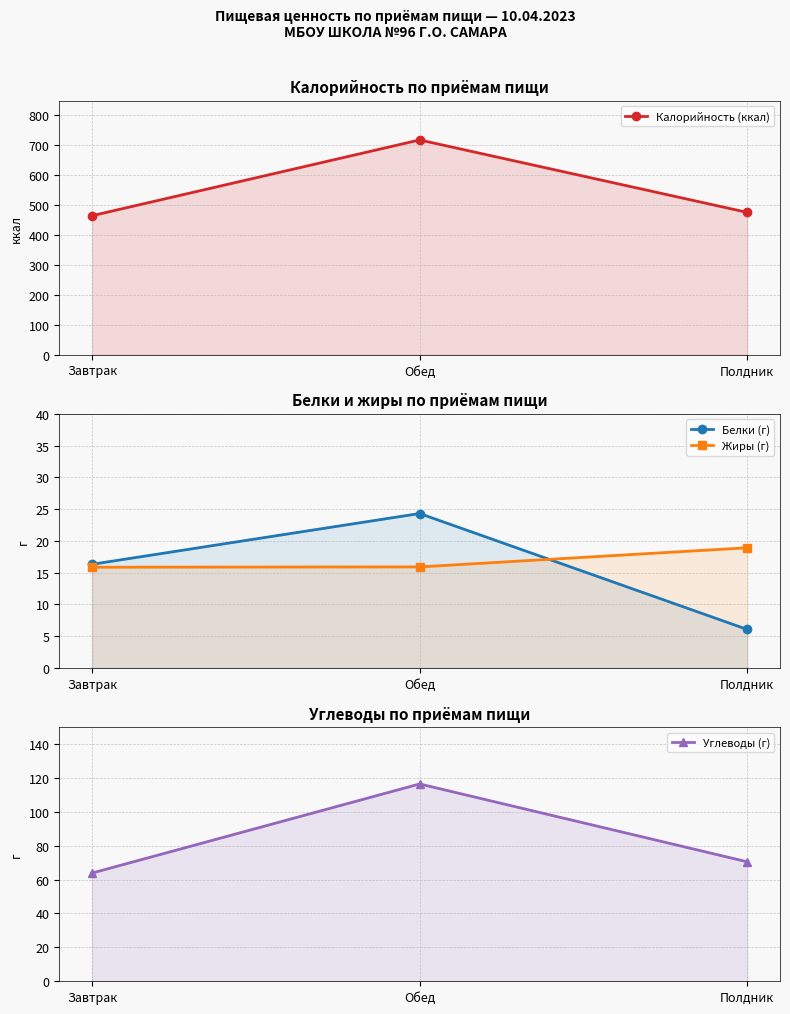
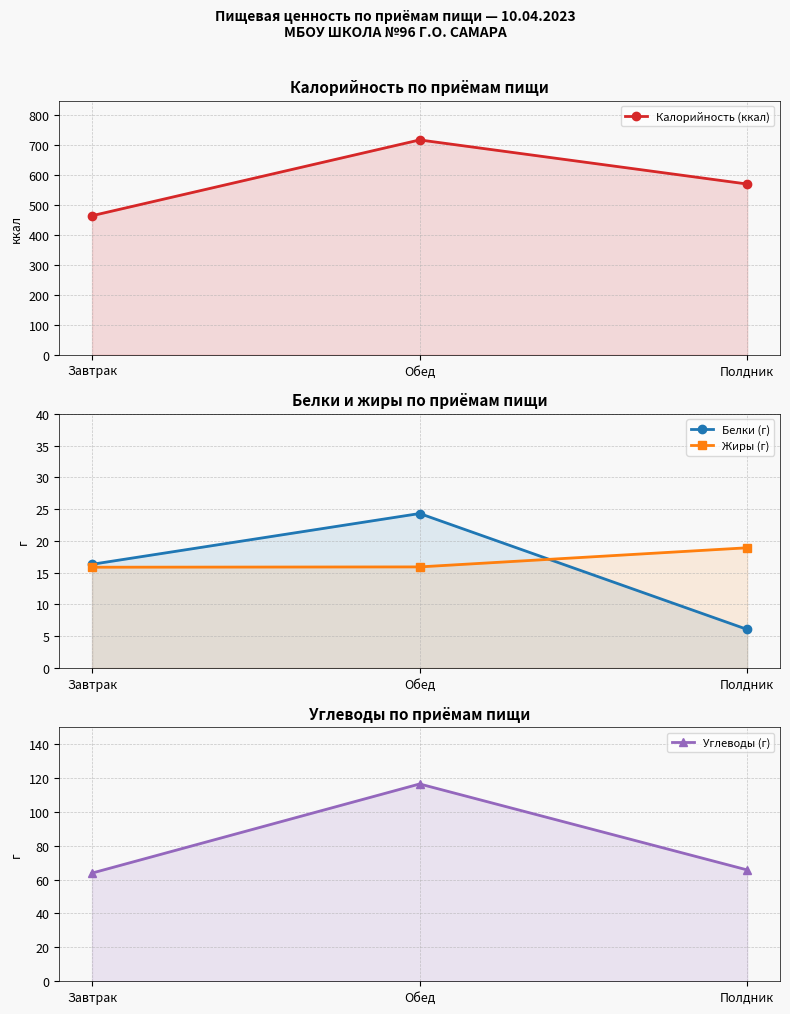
  {
    "Калорийность по приёмам пищи": {
      "Завтрак": 460,
      "Обед": 720,
-     "Полдник": 480
+     "Полдник": 570
    },
    "Белки и жиры по приёмам пищи": {
      "Белки (г)": {
        "Завтрак": 16,
        "Обед": 24,
        "Полдник": 6
      },
      "Жиры (г)": {
        "Завтрак": 16,
        "Обед": 16,
        "Полдник": 19
      }
    },
    "Углеводы по приёмам пищи": {
      "Завтрак": 64,
      "Обед": 116,
-     "Полдник": 71
+     "Полдник": 66
    }
  }
